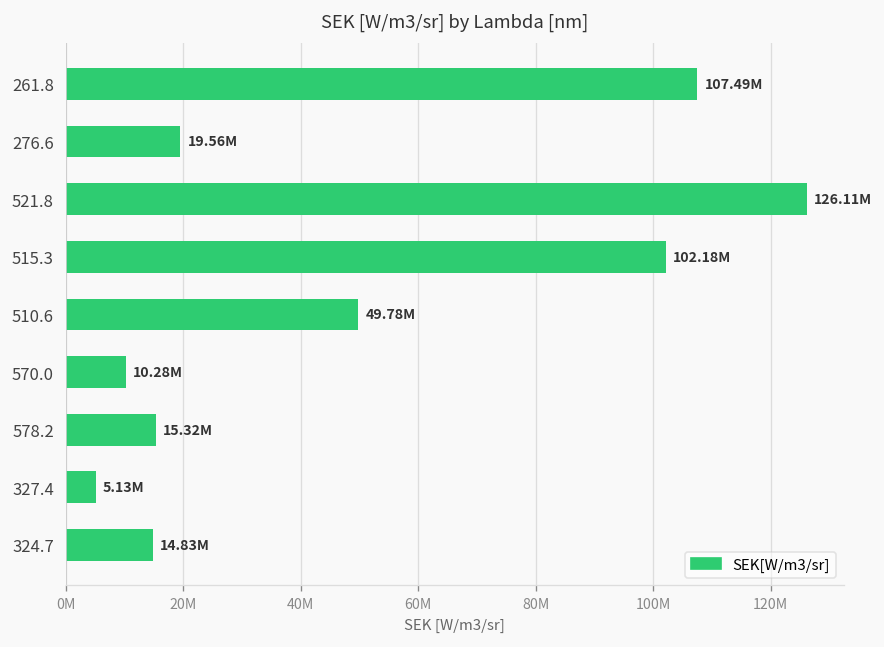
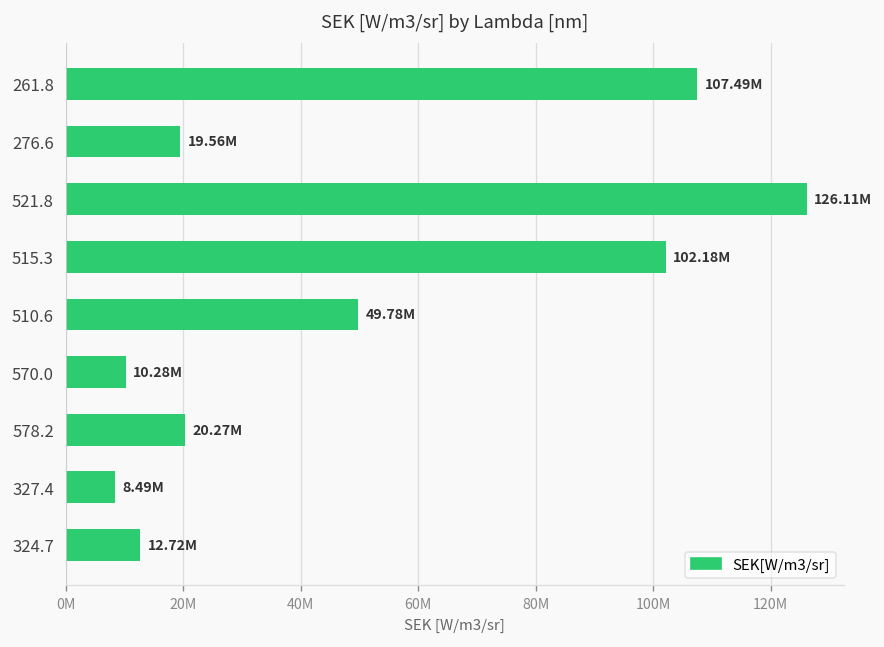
  {
    "261.8": "107.49M",
    "276.6": "19.56M",
    "521.8": "126.11M",
    "515.3": "102.18M",
    "510.6": "49.78M",
    "570.0": "10.28M",
-   "578.2": "15.32M",
-   "327.4": "5.13M",
-   "324.7": "14.83M"
+   "578.2": "20.27M",
+   "327.4": "8.49M",
+   "324.7": "12.72M"
  }
